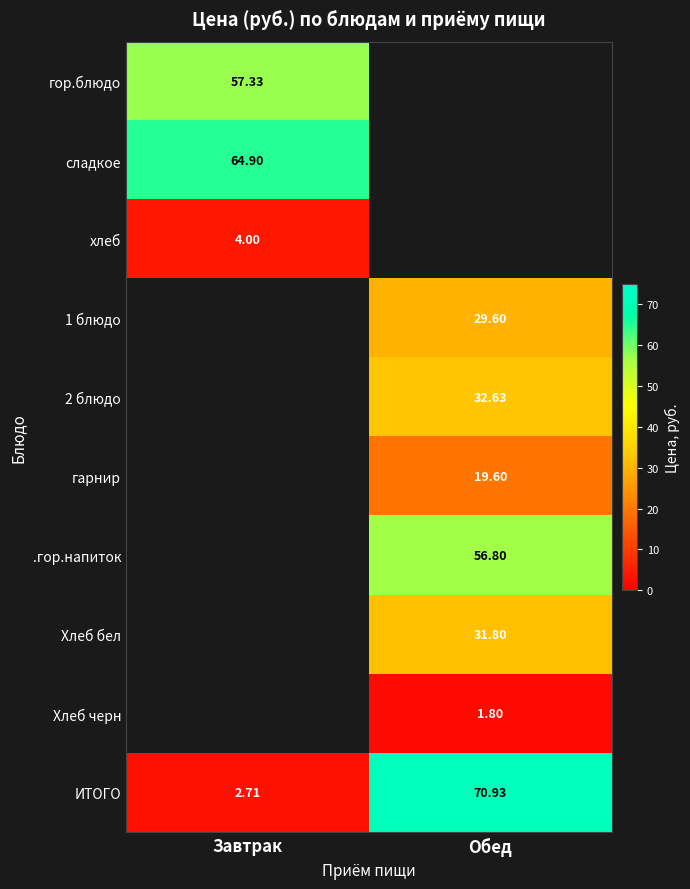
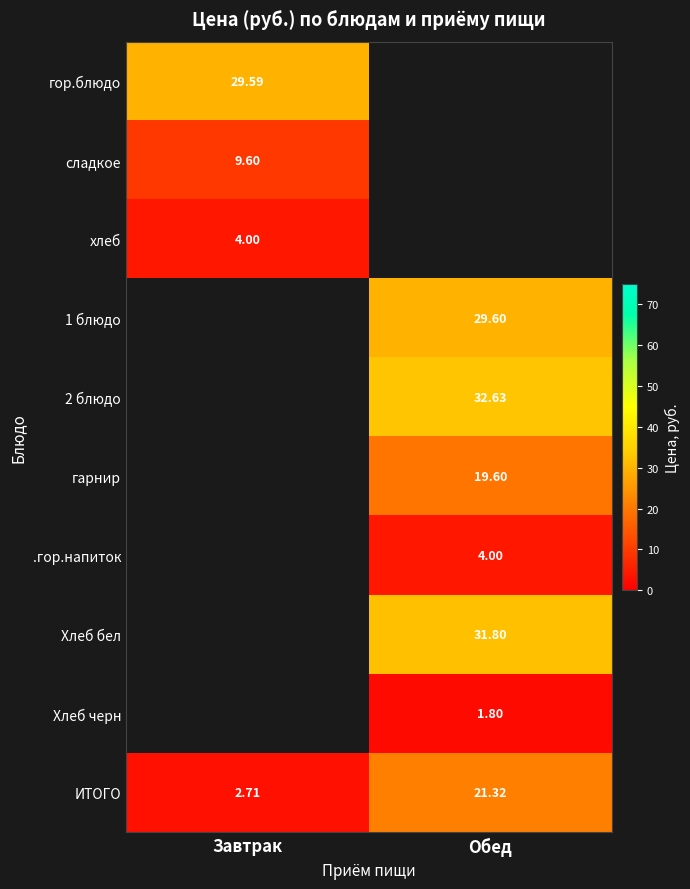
  {
    "гор.блюдо": {
-     "Завтрак": 57.33
+     "Завтрак": 29.59
    },
    "сладкое": {
-     "Завтрак": 64.90
+     "Завтрак": 9.60
    },
    "хлеб": {
      "Завтрак": 4.00
    },
    "1 блюдо": {
      "Обед": 29.60
    },
    "2 блюдо": {
      "Обед": 32.63
    },
    "гарнир": {
      "Обед": 19.60
    },
    ".гор.напиток": {
-     "Обед": 56.80
+     "Обед": 4.00
    },
    "Хлеб бел": {
      "Обед": 31.80
    },
    "Хлеб черн": {
      "Обед": 1.80
    },
    "ИТОГО": {
      "Завтрак": 2.71,
-     "Обед": 70.93
+     "Обед": 21.32
    }
  }
